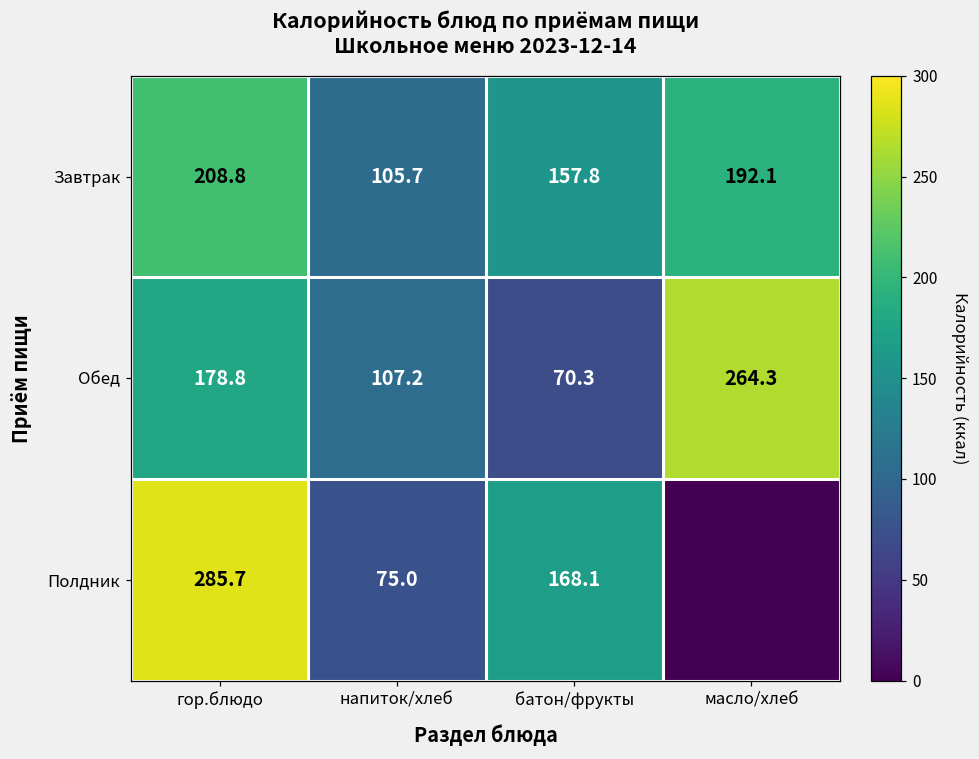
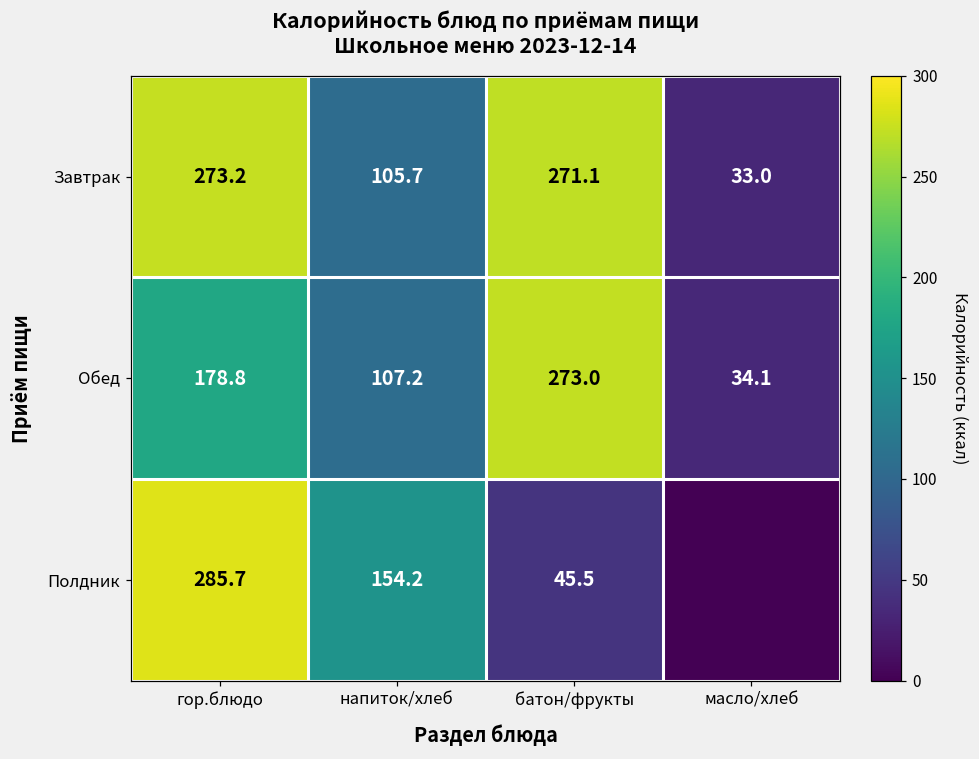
  {
    "Завтрак": {
-     "гор.блюдо": 208.8,
+     "гор.блюдо": 273.2,
      "напиток/хлеб": 105.7,
-     "батон/фрукты": 157.8,
-     "масло/хлеб": 192.1
+     "батон/фрукты": 271.1,
+     "масло/хлеб": 33.0
    },
    "Обед": {
      "гор.блюдо": 178.8,
      "напиток/хлеб": 107.2,
-     "батон/фрукты": 70.3,
-     "масло/хлеб": 264.3
+     "батон/фрукты": 273.0,
+     "масло/хлеб": 34.1
    },
    "Полдник": {
      "гор.блюдо": 285.7,
-     "напиток/хлеб": 75.0,
-     "батон/фрукты": 168.1
+     "напиток/хлеб": 154.2,
+     "батон/фрукты": 45.5
    }
  }
